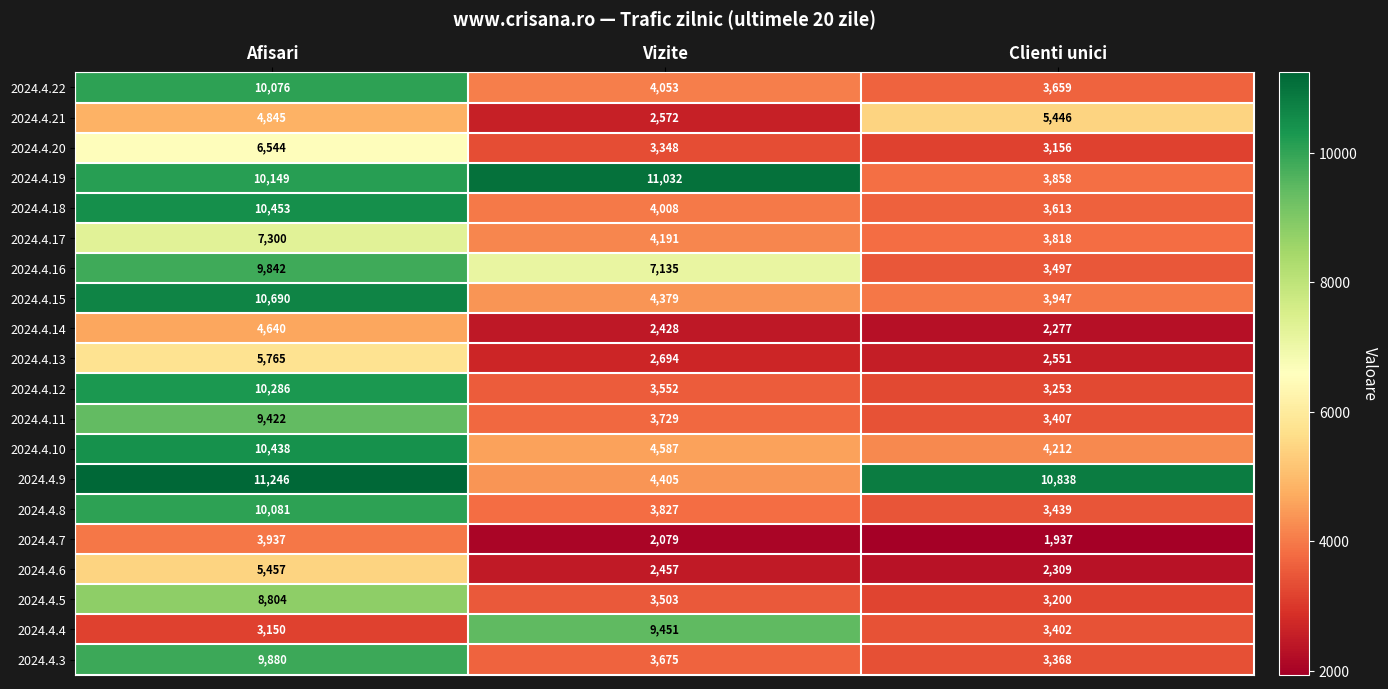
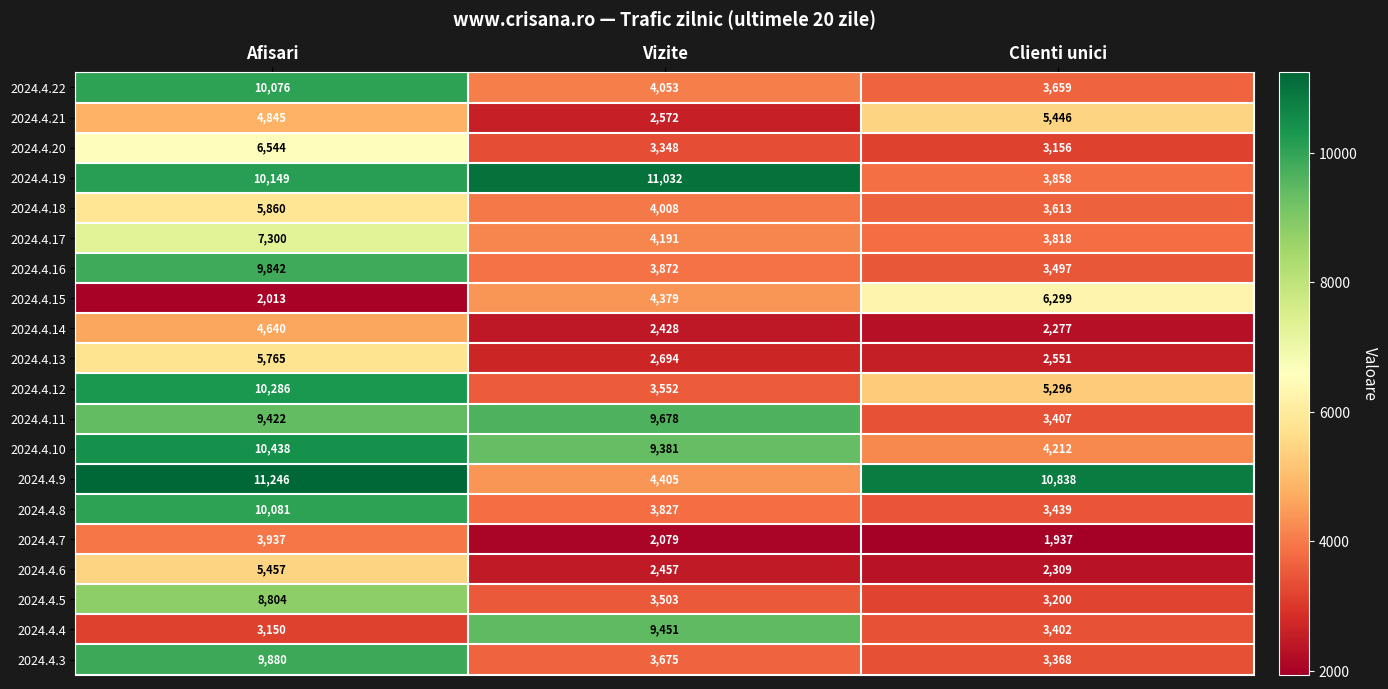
  {
    "2024.4.22": {
      "Afisari": "10,076",
      "Vizite": "4,053",
      "Clienti unici": "3,659"
    },
    "2024.4.21": {
      "Afisari": "4,845",
      "Vizite": "2,572",
      "Clienti unici": "5,446"
    },
    "2024.4.20": {
      "Afisari": "6,544",
      "Vizite": "3,348",
      "Clienti unici": "3,156"
    },
    "2024.4.19": {
      "Afisari": "10,149",
      "Vizite": "11,032",
      "Clienti unici": "3,858"
    },
    "2024.4.18": {
-     "Afisari": "10,453",
+     "Afisari": "5,860",
      "Vizite": "4,008",
      "Clienti unici": "3,613"
    },
    "2024.4.17": {
      "Afisari": "7,300",
      "Vizite": "4,191",
      "Clienti unici": "3,818"
    },
    "2024.4.16": {
      "Afisari": "9,842",
-     "Vizite": "7,135",
+     "Vizite": "3,872",
      "Clienti unici": "3,497"
    },
    "2024.4.15": {
-     "Afisari": "10,690",
+     "Afisari": "2,013",
      "Vizite": "4,379",
-     "Clienti unici": "3,947"
+     "Clienti unici": "6,299"
    },
    "2024.4.14": {
      "Afisari": "4,640",
      "Vizite": "2,428",
      "Clienti unici": "2,277"
    },
    "2024.4.13": {
      "Afisari": "5,765",
      "Vizite": "2,694",
      "Clienti unici": "2,551"
    },
    "2024.4.12": {
      "Afisari": "10,286",
      "Vizite": "3,552",
-     "Clienti unici": "3,253"
+     "Clienti unici": "5,296"
    },
    "2024.4.11": {
      "Afisari": "9,422",
-     "Vizite": "3,729",
+     "Vizite": "9,678",
      "Clienti unici": "3,407"
    },
    "2024.4.10": {
      "Afisari": "10,438",
-     "Vizite": "4,587",
+     "Vizite": "9,381",
      "Clienti unici": "4,212"
    },
    "2024.4.9": {
      "Afisari": "11,246",
      "Vizite": "4,405",
      "Clienti unici": "10,838"
    },
    "2024.4.8": {
      "Afisari": "10,081",
      "Vizite": "3,827",
      "Clienti unici": "3,439"
    },
    "2024.4.7": {
      "Afisari": "3,937",
      "Vizite": "2,079",
      "Clienti unici": "1,937"
    },
    "2024.4.6": {
      "Afisari": "5,457",
      "Vizite": "2,457",
      "Clienti unici": "2,309"
    },
    "2024.4.5": {
      "Afisari": "8,804",
      "Vizite": "3,503",
      "Clienti unici": "3,200"
    },
    "2024.4.4": {
      "Afisari": "3,150",
      "Vizite": "9,451",
      "Clienti unici": "3,402"
    },
    "2024.4.3": {
      "Afisari": "9,880",
      "Vizite": "3,675",
      "Clienti unici": "3,368"
    }
  }
